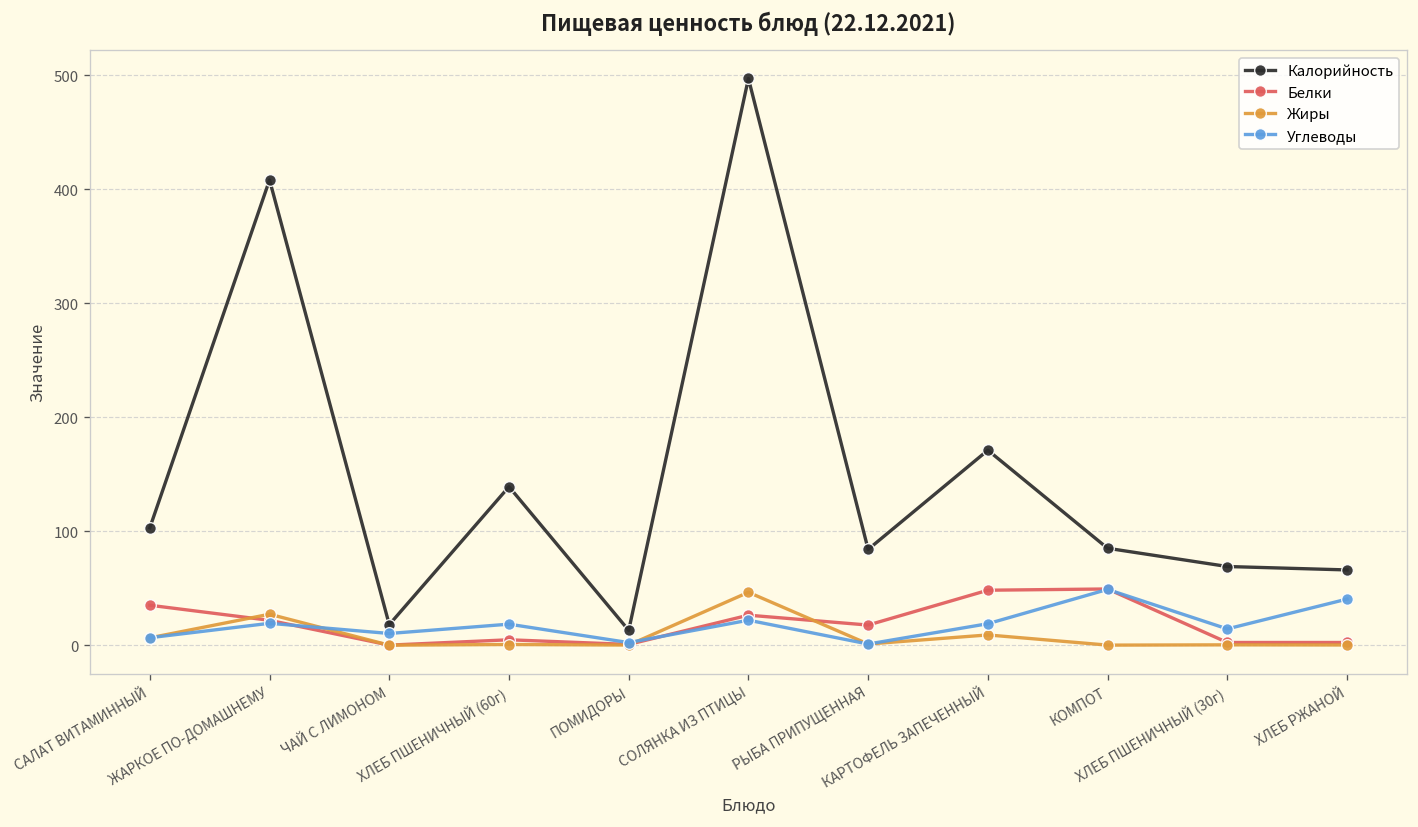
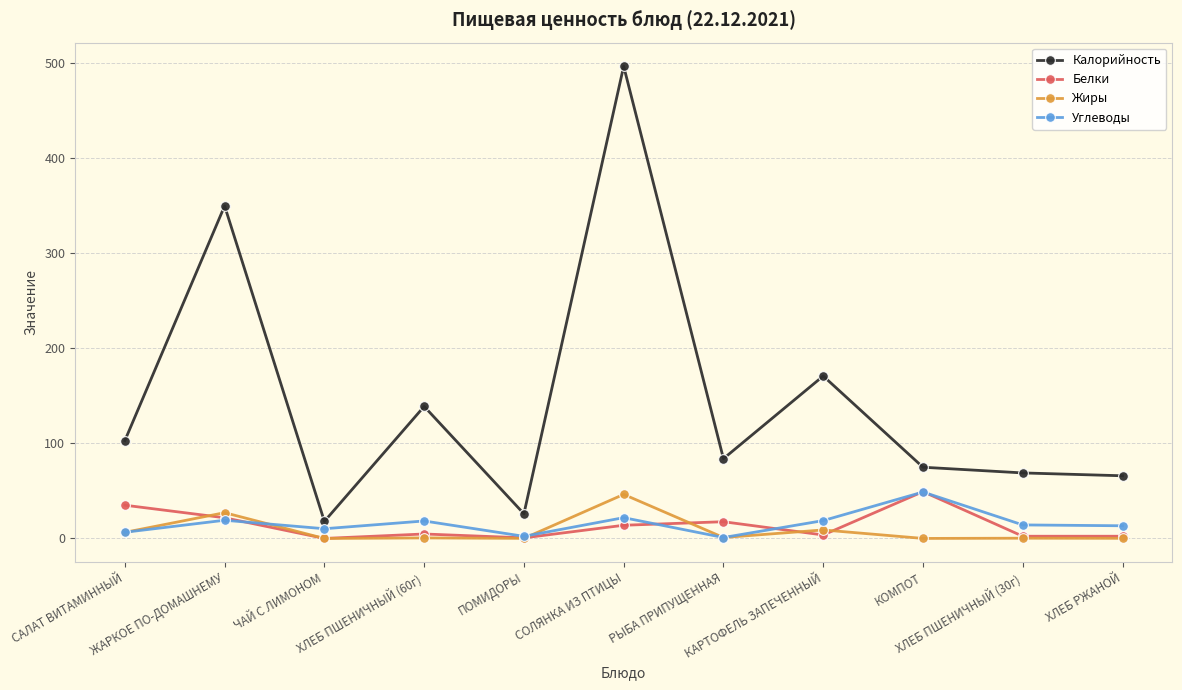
  {
    "Калорийность": {
      "САЛАТ ВИТАМИННЫЙ": 100,
-     "ЖАРКОЕ ПО-ДОМАШНЕМУ": 410,
+     "ЖАРКОЕ ПО-ДОМАШНЕМУ": 350,
      "ЧАЙ С ЛИМОНОМ": 20,
      "ХЛЕБ ПШЕНИЧНЫЙ (60г)": 140,
-     "ПОМИДОРЫ": 10,
+     "ПОМИДОРЫ": 30,
      "СОЛЯНКА ИЗ ПТИЦЫ": 500,
      "РЫБА ПРИПУЩЕННАЯ": 80,
      "КАРТОФЕЛЬ ЗАПЕЧЕННЫЙ": 170,
-     "КОМПОТ": 90,
+     "КОМПОТ": 80,
      "ХЛЕБ ПШЕНИЧНЫЙ (30г)": 70,
      "ХЛЕБ РЖАНОЙ": 70
    },
    "Белки": {
      "САЛАТ ВИТАМИННЫЙ": 40,
      "ХЛЕБ ПШЕНИЧНЫЙ (60г)": 0,
-     "СОЛЯНКА ИЗ ПТИЦЫ": 30,
+     "СОЛЯНКА ИЗ ПТИЦЫ": 10,
      "РЫБА ПРИПУЩЕННАЯ": 20,
-     "КАРТОФЕЛЬ ЗАПЕЧЕННЫЙ": 50
+     "КАРТОФЕЛЬ ЗАПЕЧЕННЫЙ": 0
    },
    "Жиры": {
      "ЖАРКОЕ ПО-ДОМАШНЕМУ": 30,
      "ХЛЕБ ПШЕНИЧНЫЙ (60г)": 0,
      "СОЛЯНКА ИЗ ПТИЦЫ": 50,
      "КАРТОФЕЛЬ ЗАПЕЧЕННЫЙ": 10,
      "КОМПОТ": 0
    },
    "Углеводы": {
      "ЧАЙ С ЛИМОНОМ": 10,
      "ХЛЕБ ПШЕНИЧНЫЙ (60г)": 20,
      "СОЛЯНКА ИЗ ПТИЦЫ": 20,
      "КАРТОФЕЛЬ ЗАПЕЧЕННЫЙ": 20,
      "ХЛЕБ ПШЕНИЧНЫЙ (30г)": 10,
-     "ХЛЕБ РЖАНОЙ": 40
+     "ХЛЕБ РЖАНОЙ": 10
    }
  }
